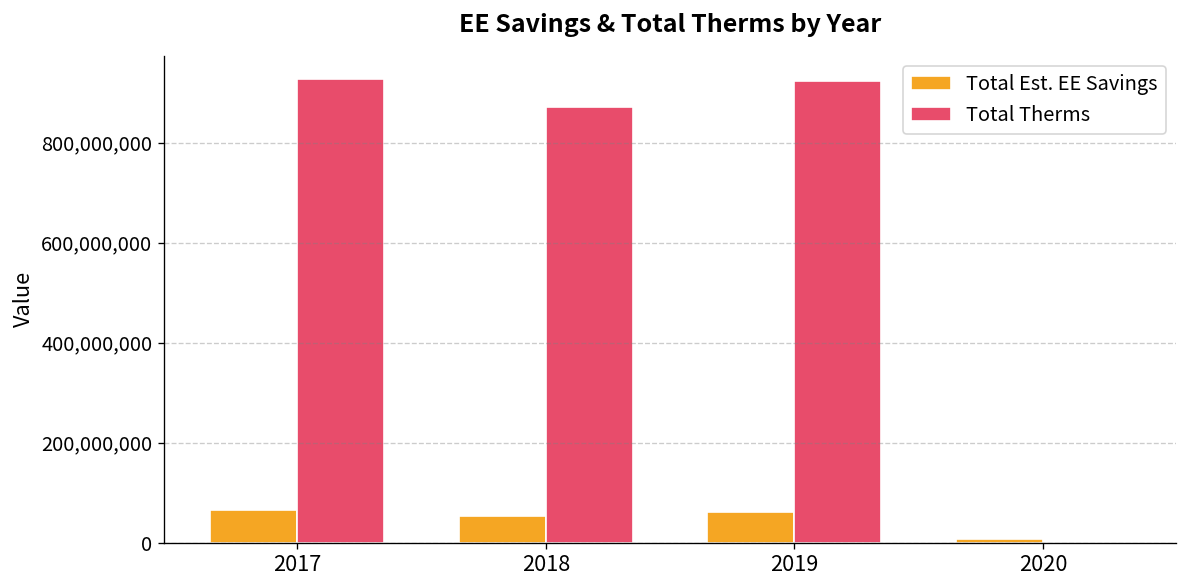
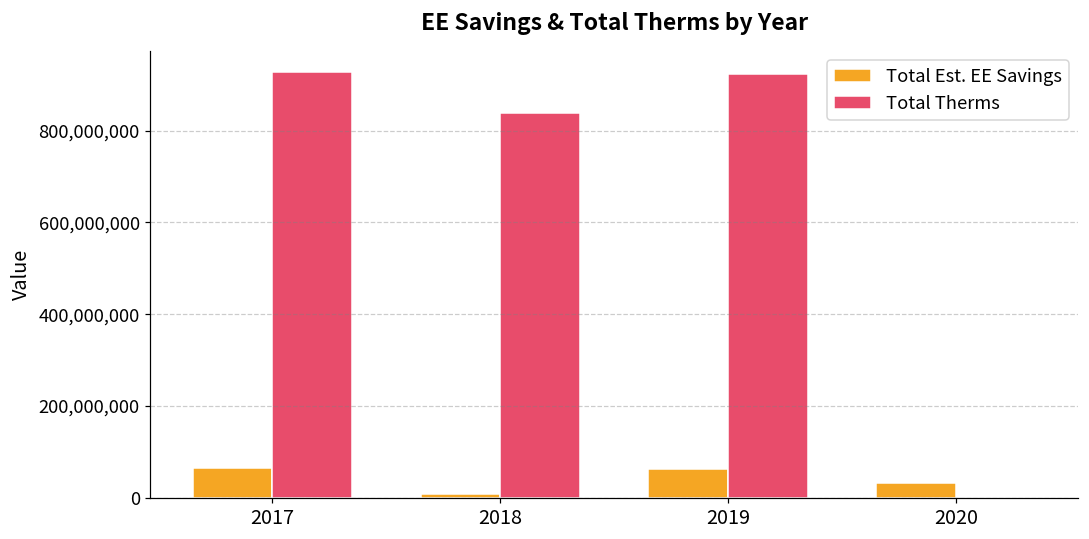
  {
    "Total Est. EE Savings": {
      "2017": "60,000,000",
-     "2018": "50,000,000",
+     "2018": "10,000,000",
      "2019": "60,000,000",
-     "2020": "10,000,000"
+     "2020": "30,000,000"
    },
    "Total Therms": {
      "2017": "930,000,000",
-     "2018": "870,000,000",
+     "2018": "840,000,000",
      "2019": "920,000,000",
      "2020": "0"
    }
  }
